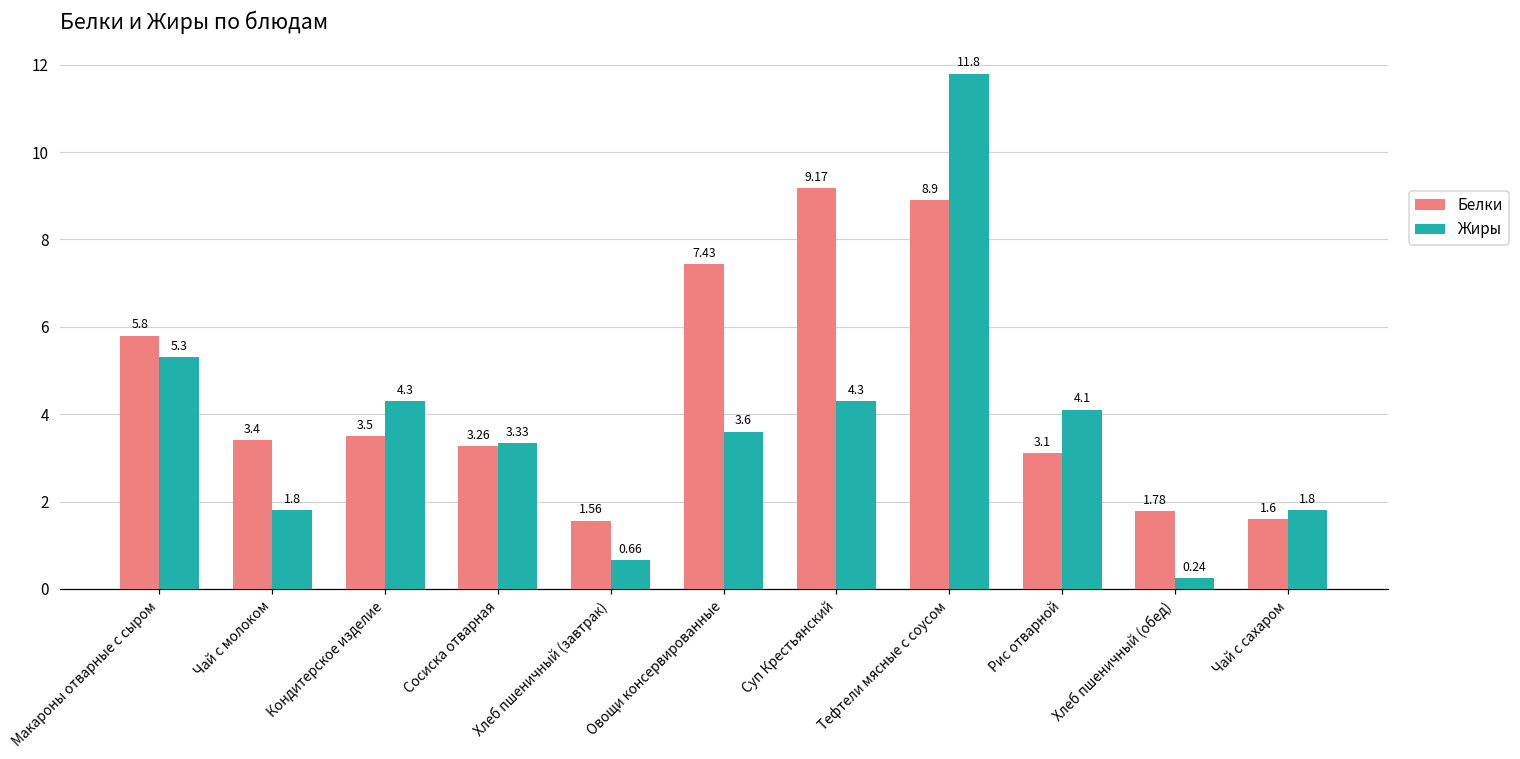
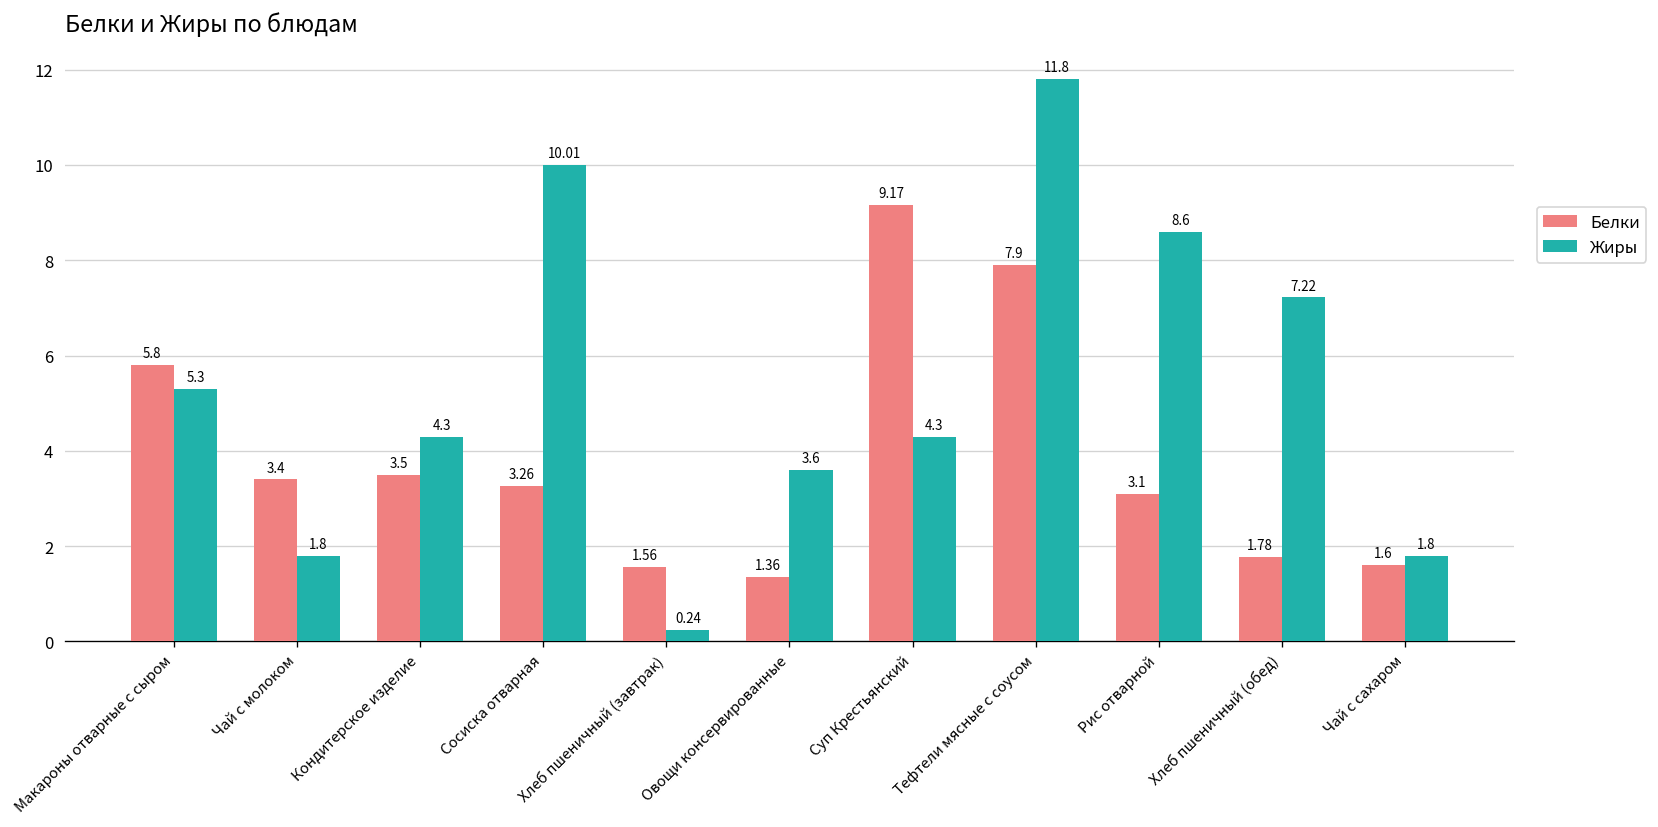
  {
    "Белки": {
      "Макароны отварные с сыром": 5.8,
      "Чай с молоком": 3.4,
      "Кондитерское изделие": 3.5,
      "Сосиска отварная": 3.26,
      "Хлеб пшеничный (завтрак)": 1.56,
-     "Овощи консервированные": 7.43,
+     "Овощи консервированные": 1.36,
      "Суп Крестьянский": 9.17,
-     "Тефтели мясные с соусом": 8.9,
+     "Тефтели мясные с соусом": 7.9,
      "Рис отварной": 3.1,
      "Хлеб пшеничный (обед)": 1.78,
      "Чай с сахаром": 1.6
    },
    "Жиры": {
      "Макароны отварные с сыром": 5.3,
      "Чай с молоком": 1.8,
      "Кондитерское изделие": 4.3,
-     "Сосиска отварная": 3.33,
-     "Хлеб пшеничный (завтрак)": 0.66,
+     "Сосиска отварная": 10.01,
+     "Хлеб пшеничный (завтрак)": 0.24,
      "Овощи консервированные": 3.6,
      "Суп Крестьянский": 4.3,
      "Тефтели мясные с соусом": 11.8,
-     "Рис отварной": 4.1,
-     "Хлеб пшеничный (обед)": 0.24,
+     "Рис отварной": 8.6,
+     "Хлеб пшеничный (обед)": 7.22,
      "Чай с сахаром": 1.8
    }
  }
